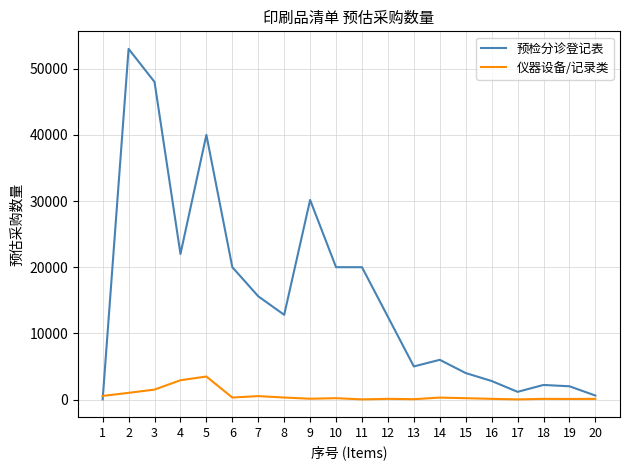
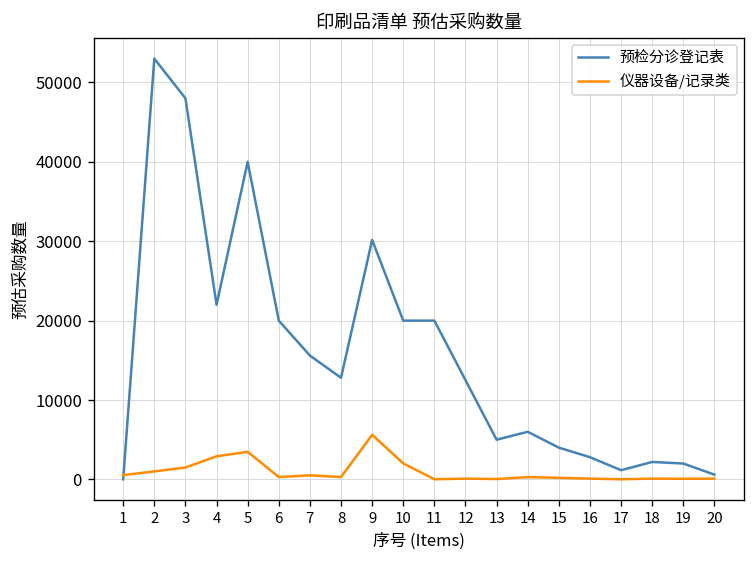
  {
    "预检分诊登记表": {
      "1": 0,
      "2": 53000,
      "3": 48000,
      "4": 22000,
      "5": 40000,
      "6": 20000,
      "7": 16000,
      "8": 13000,
      "9": 30000,
      "10": 20000,
      "11": 20000,
      "12": 13000,
      "13": 5000,
      "14": 6000,
      "15": 4000,
      "16": 3000,
      "17": 1000,
      "18": 2000,
      "19": 2000,
      "20": 1000
    },
    "仪器设备/记录类": {
      "1": 1000,
      "2": 1000,
      "3": 2000,
      "4": 3000,
      "5": 3000,
      "6": 0,
      "7": 1000,
      "8": 0,
-     "9": 0,
-     "10": 0,
+     "9": 6000,
+     "10": 2000,
      "11": 0,
      "12": 0,
      "13": 0,
      "14": 0,
      "15": 0,
      "16": 0,
      "17": 0,
      "18": 0,
      "19": 0,
      "20": 0
    }
  }
